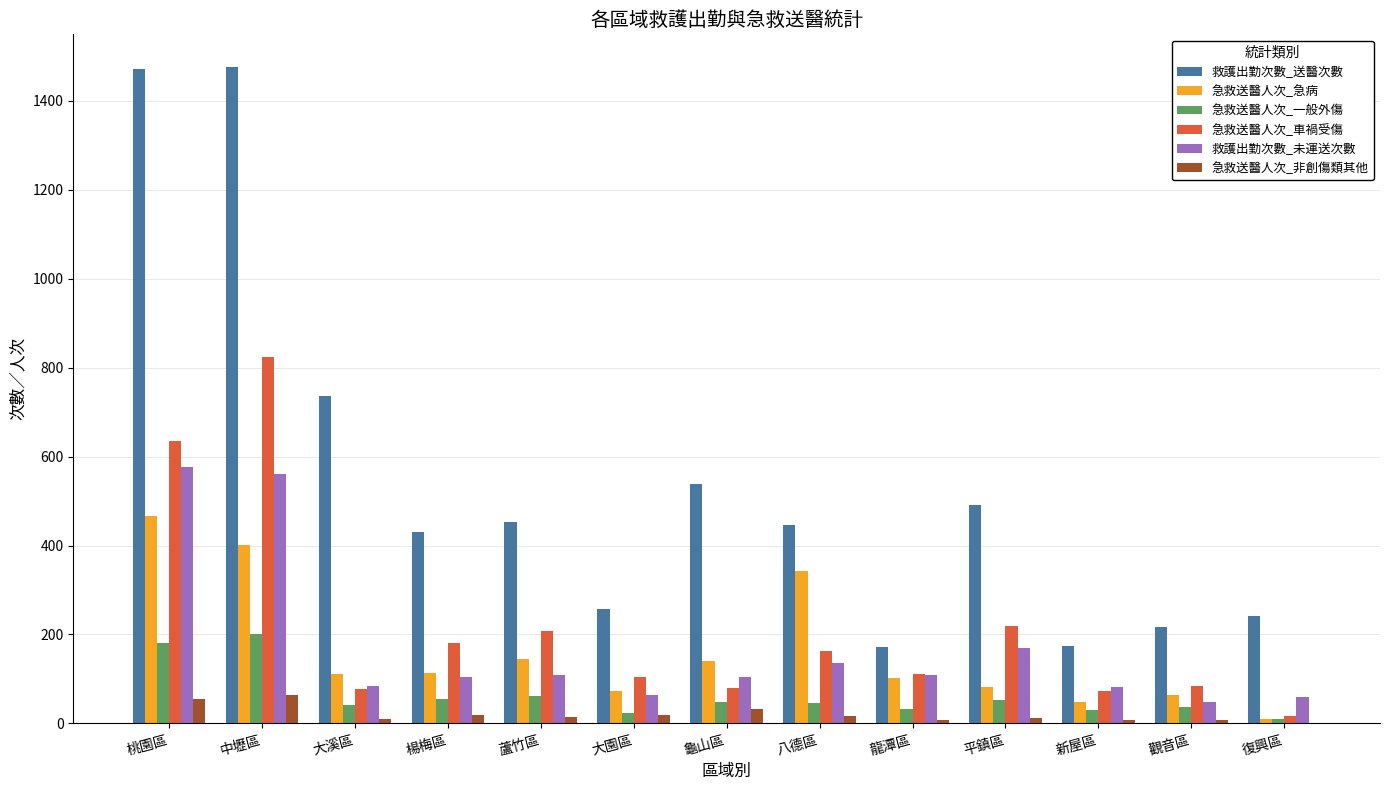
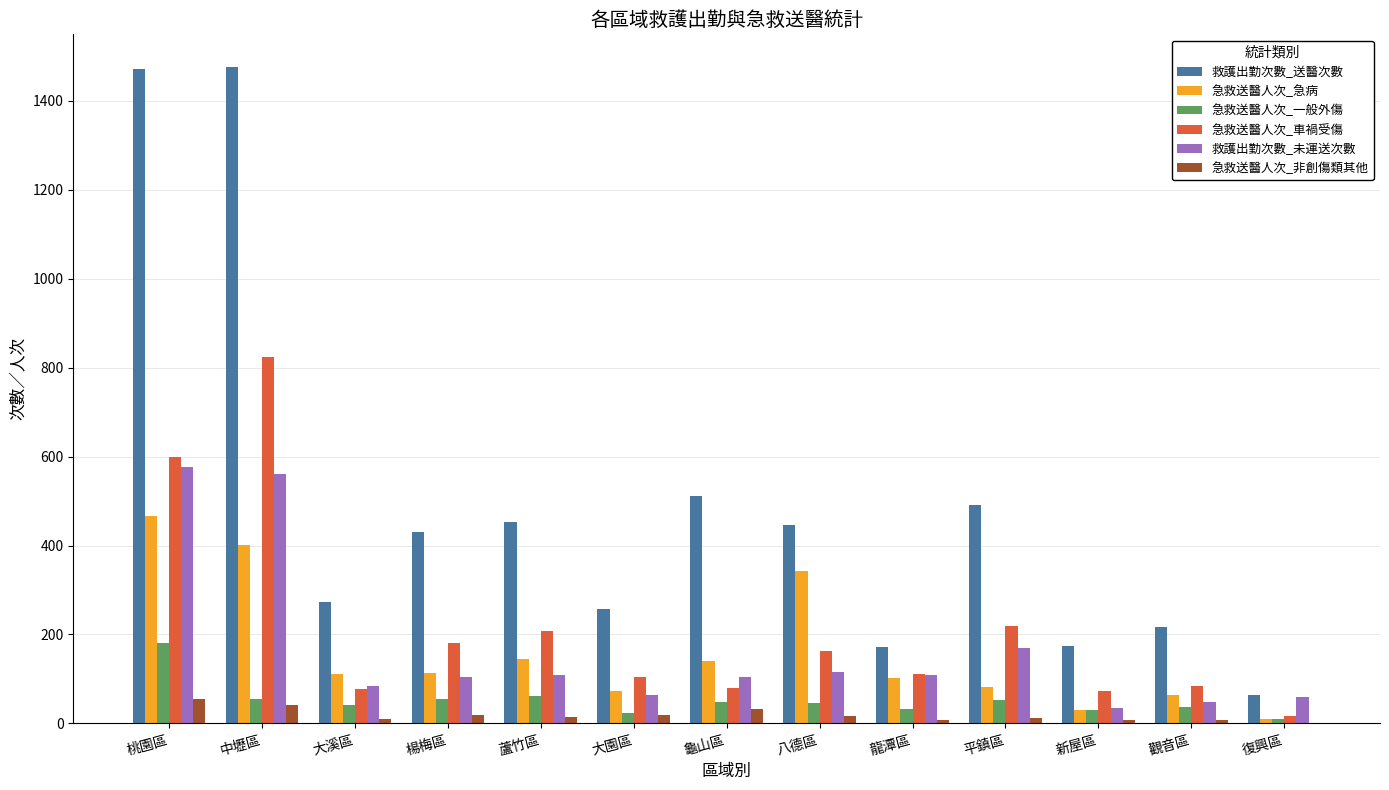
  {
    "救護出勤次數_送醫次數": {
      "桃園區": 1470,
      "中壢區": 1480,
-     "大溪區": 740,
+     "大溪區": 270,
      "楊梅區": 430,
      "蘆竹區": 450,
      "大園區": 260,
-     "龜山區": 540,
+     "龜山區": 510,
      "八德區": 450,
      "龍潭區": 170,
      "平鎮區": 490,
      "新屋區": 180,
      "觀音區": 220,
-     "復興區": 240
+     "復興區": 60
    },
    "急救送醫人次_急病": {
      "桃園區": 470,
      "中壢區": 400,
      "大溪區": 110,
      "楊梅區": 110,
      "蘆竹區": 150,
      "大園區": 70,
      "龜山區": 140,
      "八德區": 340,
      "龍潭區": 100,
      "平鎮區": 80,
-     "新屋區": 50,
+     "新屋區": 30,
      "觀音區": 70,
      "復興區": 10
    },
    "急救送醫人次_一般外傷": {
      "桃園區": 180,
-     "中壢區": 200,
+     "中壢區": 60,
      "大溪區": 40,
      "楊梅區": 60,
      "蘆竹區": 60,
      "大園區": 20,
      "龜山區": 50,
      "八德區": 50,
      "龍潭區": 30,
      "平鎮區": 50,
      "新屋區": 30,
      "觀音區": 40,
      "復興區": 10
    },
    "急救送醫人次_車禍受傷": {
-     "桃園區": 640,
+     "桃園區": 600,
      "中壢區": 820,
      "大溪區": 80,
      "楊梅區": 180,
      "蘆竹區": 210,
      "大園區": 100,
      "龜山區": 80,
      "八德區": 160,
      "龍潭區": 110,
      "平鎮區": 220,
      "新屋區": 70,
      "觀音區": 90,
      "復興區": 20
    },
    "救護出勤次數_未運送次數": {
      "桃園區": 580,
      "中壢區": 560,
      "大溪區": 90,
      "楊梅區": 110,
      "蘆竹區": 110,
      "大園區": 70,
      "龜山區": 100,
-     "八德區": 140,
+     "八德區": 120,
      "龍潭區": 110,
      "平鎮區": 170,
-     "新屋區": 80,
+     "新屋區": 40,
      "觀音區": 50,
      "復興區": 60
    },
    "急救送醫人次_非創傷類其他": {
      "桃園區": 50,
-     "中壢區": 60,
+     "中壢區": 40,
      "大溪區": 10,
      "楊梅區": 20,
      "蘆竹區": 20,
      "大園區": 20,
      "龜山區": 30,
      "八德區": 20,
      "龍潭區": 10,
      "平鎮區": 10,
      "新屋區": 10,
      "觀音區": 10
    }
  }
